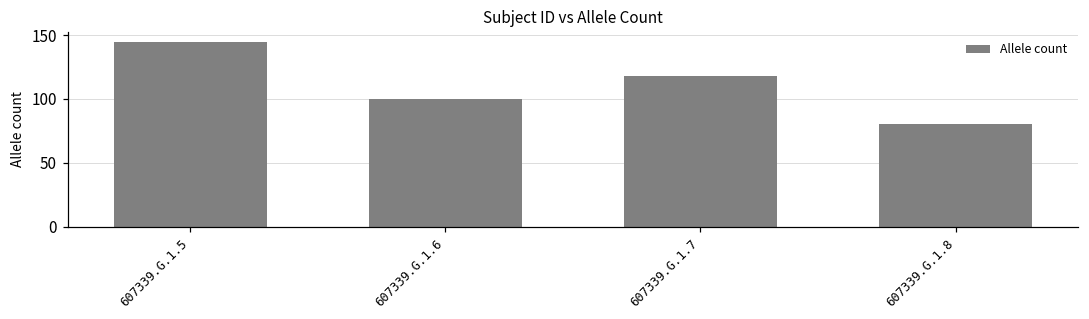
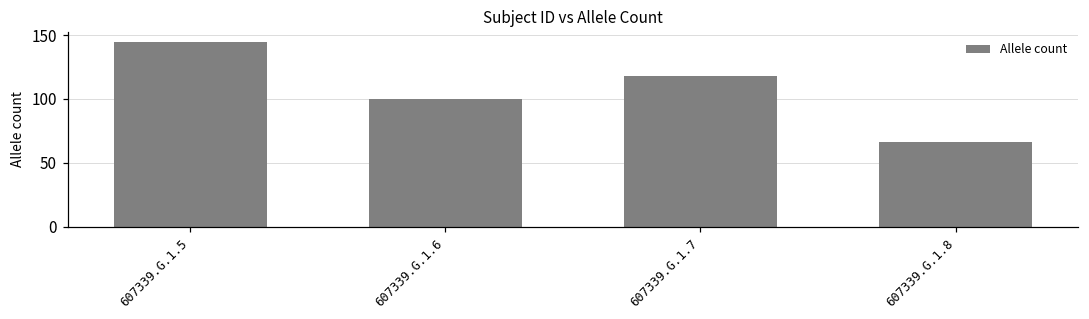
  {
    "607339.G.1.5": 145,
    "607339.G.1.6": 100,
    "607339.G.1.7": 118,
-   "607339.G.1.8": 80
+   "607339.G.1.8": 66
  }
